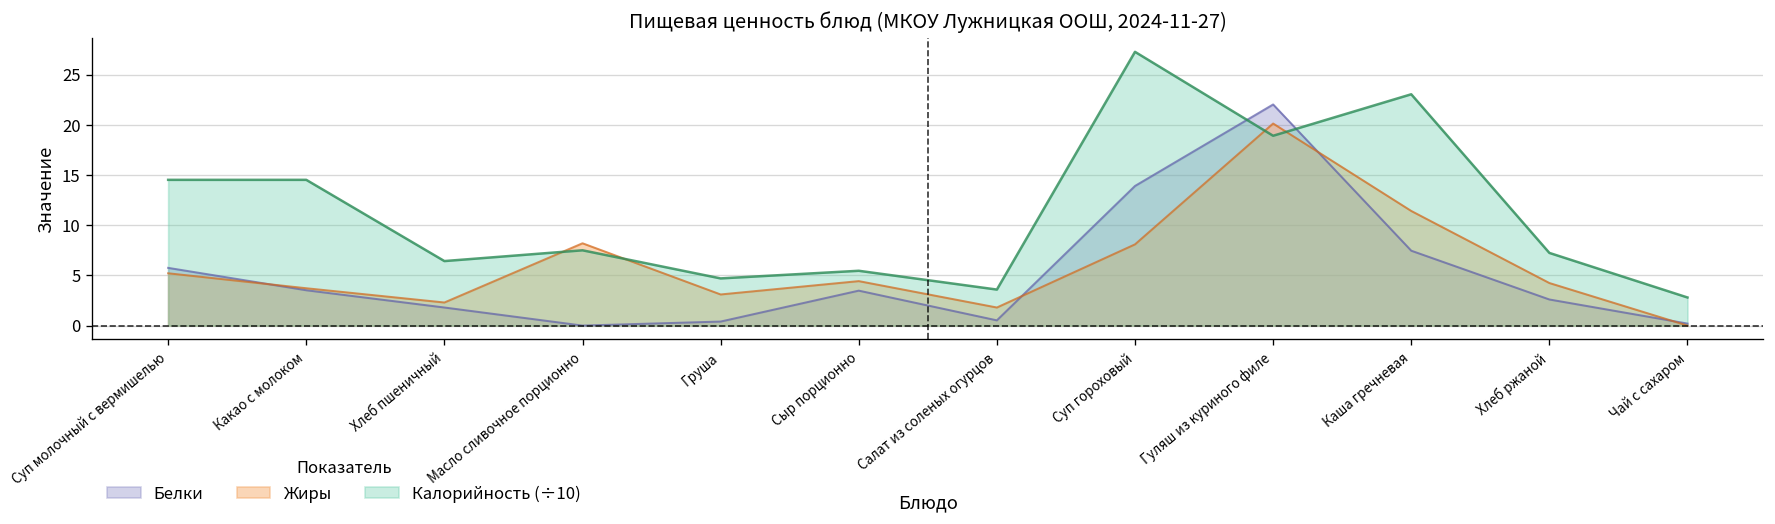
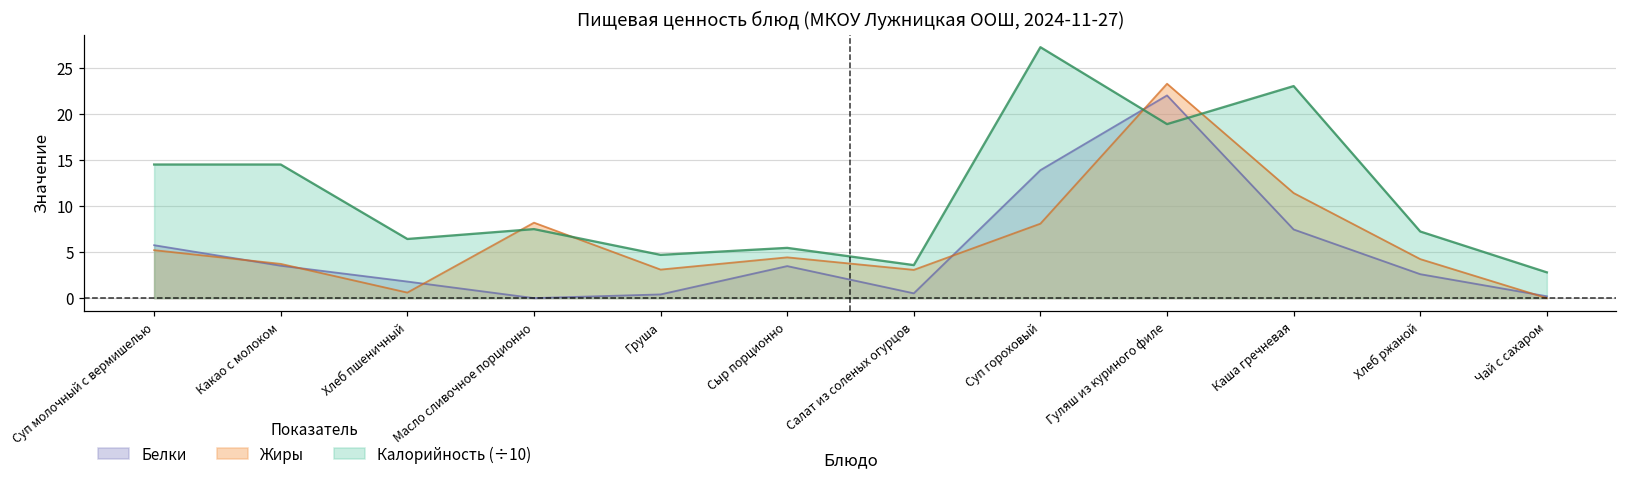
  {
    "Жиры": {
      "Суп молочный с вермишелью": 5,
-     "Хлеб пшеничный": 2,
+     "Хлеб пшеничный": 1,
      "Масло сливочное порционно": 8,
      "Груша": 3,
      "Сыр порционно": 4,
-     "Салат из соленых огурцов": 2,
+     "Салат из соленых огурцов": 3,
      "Суп гороховый": 8,
-     "Гуляш из куриного филе": 20,
+     "Гуляш из куриного филе": 23,
      "Каша гречневая": 11,
      "Хлеб ржаной": 4
    }
  }
